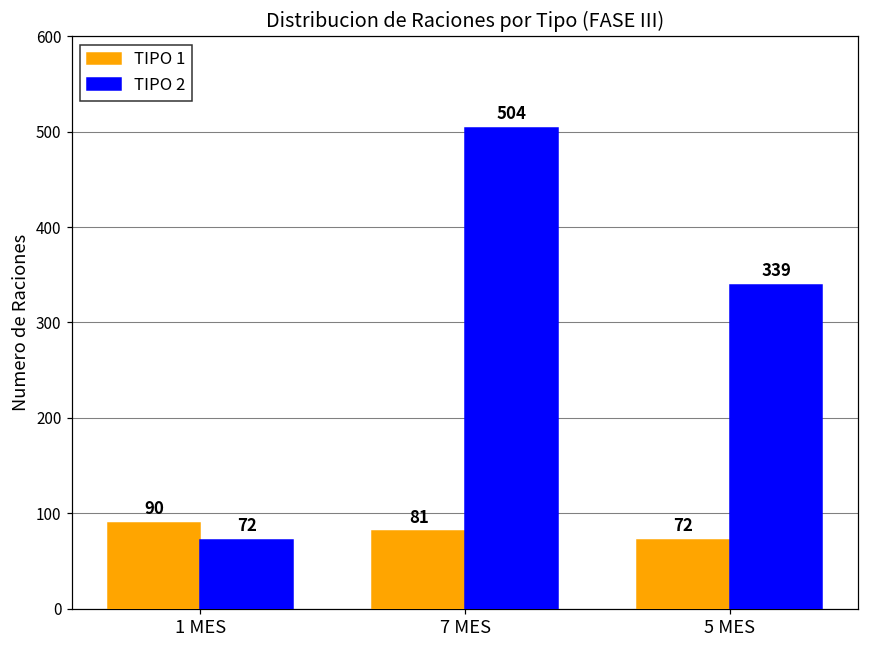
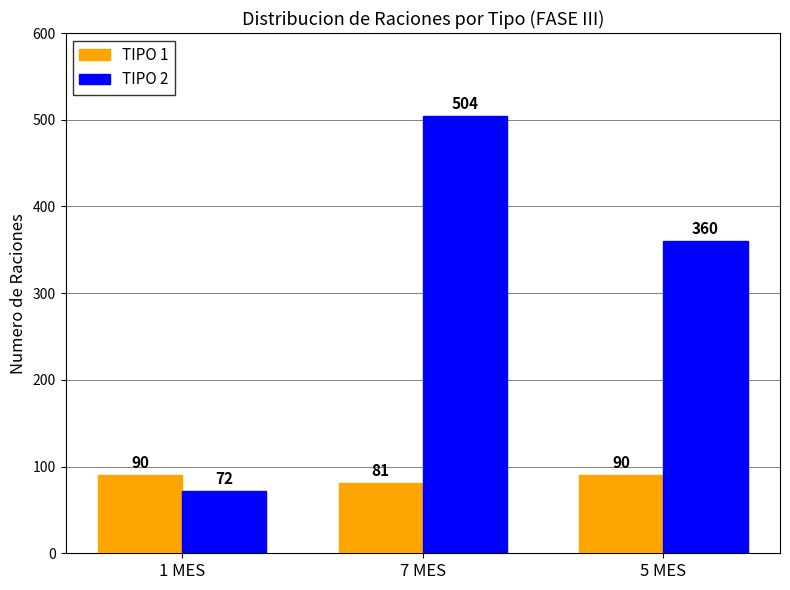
  {
    "TIPO 1": {
      "1 MES": 90,
      "7 MES": 81,
-     "5 MES": 72
+     "5 MES": 90
    },
    "TIPO 2": {
      "1 MES": 72,
      "7 MES": 504,
-     "5 MES": 339
+     "5 MES": 360
    }
  }
